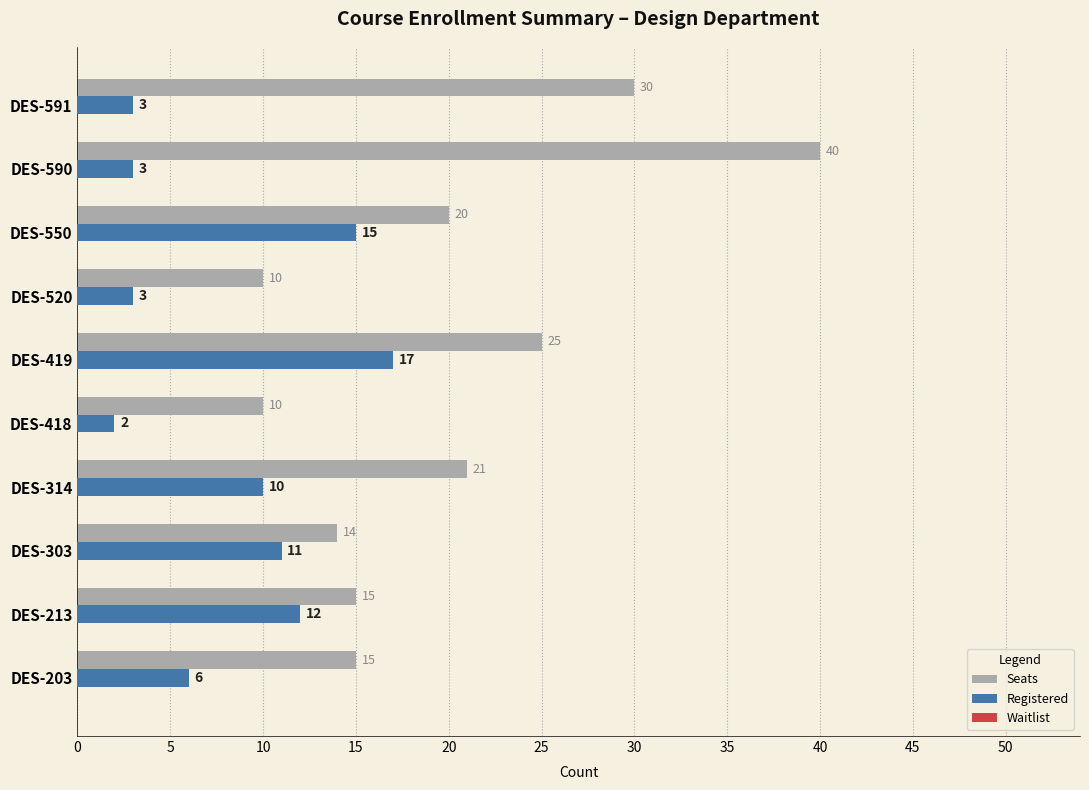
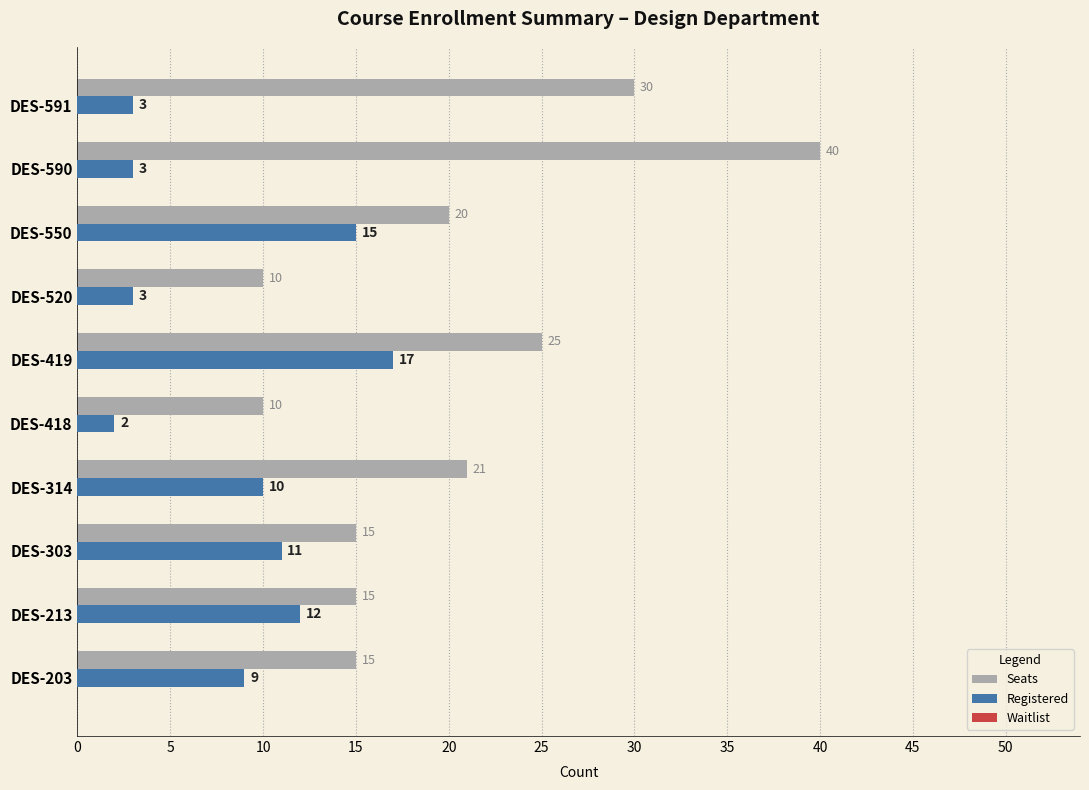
  {
    "Seats": {
      "DES-591": 30,
      "DES-590": 40,
      "DES-550": 20,
      "DES-520": 10,
      "DES-419": 25,
      "DES-418": 10,
      "DES-314": 21,
-     "DES-303": 14,
+     "DES-303": 15,
      "DES-213": 15,
      "DES-203": 15
    },
    "Registered": {
      "DES-591": 3,
      "DES-590": 3,
      "DES-550": 15,
      "DES-520": 3,
      "DES-419": 17,
      "DES-418": 2,
      "DES-314": 10,
      "DES-303": 11,
      "DES-213": 12,
-     "DES-203": 6
+     "DES-203": 9
    },
    "Waitlist": {
      "DES-591": 0.0,
      "DES-590": 0.0,
      "DES-550": 0.0,
      "DES-520": 0.0,
      "DES-419": 0.0,
      "DES-418": 0.0,
      "DES-314": 0.0,
      "DES-303": 0.0,
      "DES-213": 0.0,
      "DES-203": 0.0
    }
  }
